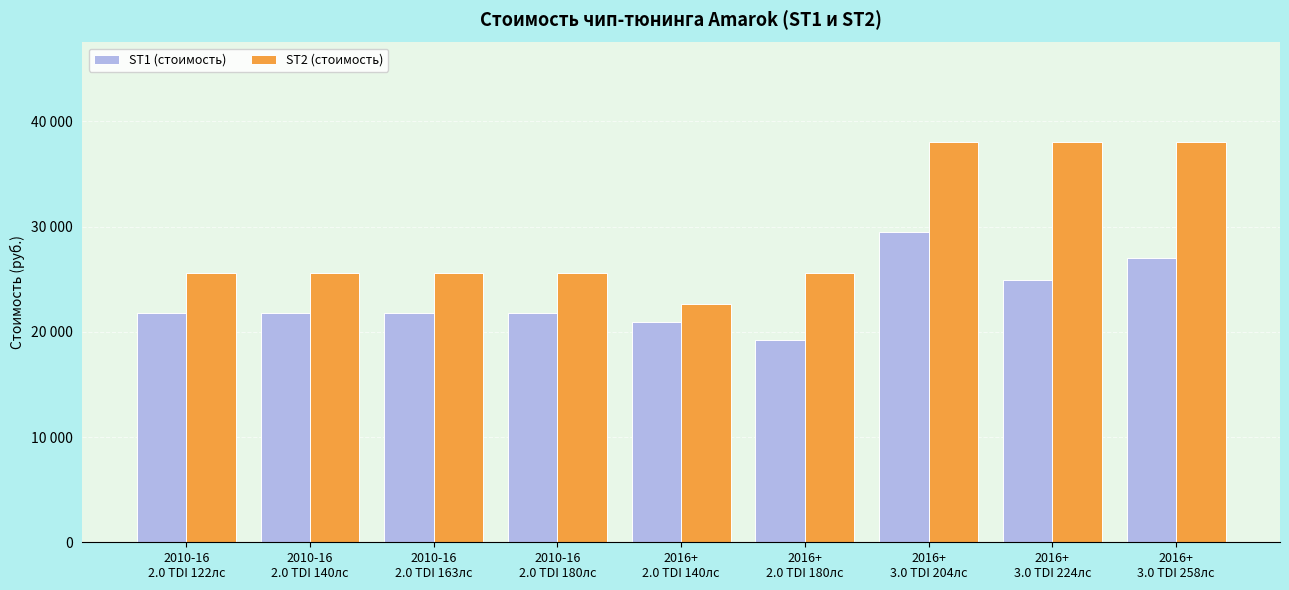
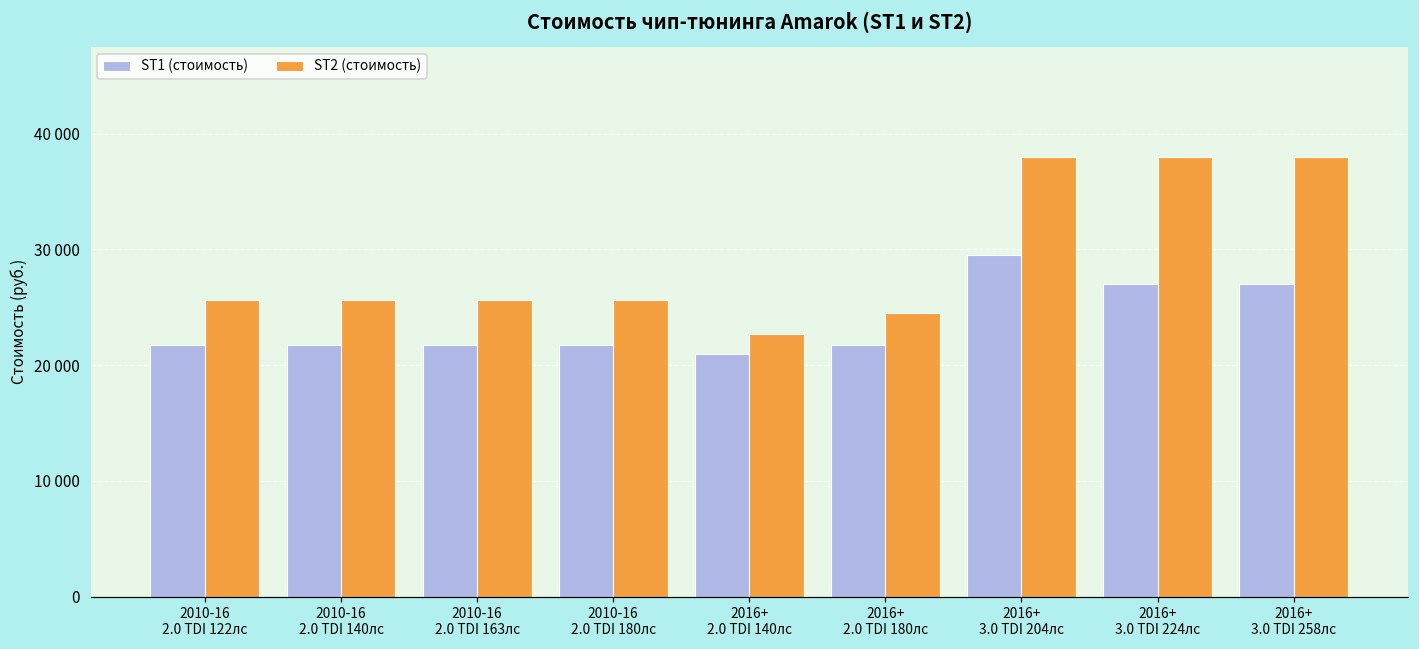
  {
    "ST1 (стоимость)": {
      "2010-16 2.0 TDI 122лс": 21800,
      "2010-16 2.0 TDI 140лс": 21800,
      "2010-16 2.0 TDI 163лс": 21800,
      "2010-16 2.0 TDI 180лс": 21800,
      "2016+ 2.0 TDI 140лс": 20900,
-     "2016+ 2.0 TDI 180лс": 19200,
+     "2016+ 2.0 TDI 180лс": 21800,
      "2016+ 3.0 TDI 204лс": 29500,
-     "2016+ 3.0 TDI 224лс": 24900,
+     "2016+ 3.0 TDI 224лс": 27000,
      "2016+ 3.0 TDI 258лс": 27000
    },
    "ST2 (стоимость)": {
      "2010-16 2.0 TDI 122лс": 25600,
      "2010-16 2.0 TDI 140лс": 25600,
      "2010-16 2.0 TDI 163лс": 25600,
      "2010-16 2.0 TDI 180лс": 25600,
      "2016+ 2.0 TDI 140лс": 22700,
-     "2016+ 2.0 TDI 180лс": 25600,
+     "2016+ 2.0 TDI 180лс": 24500,
      "2016+ 3.0 TDI 204лс": 38000,
      "2016+ 3.0 TDI 224лс": 38000,
      "2016+ 3.0 TDI 258лс": 38000
    }
  }
